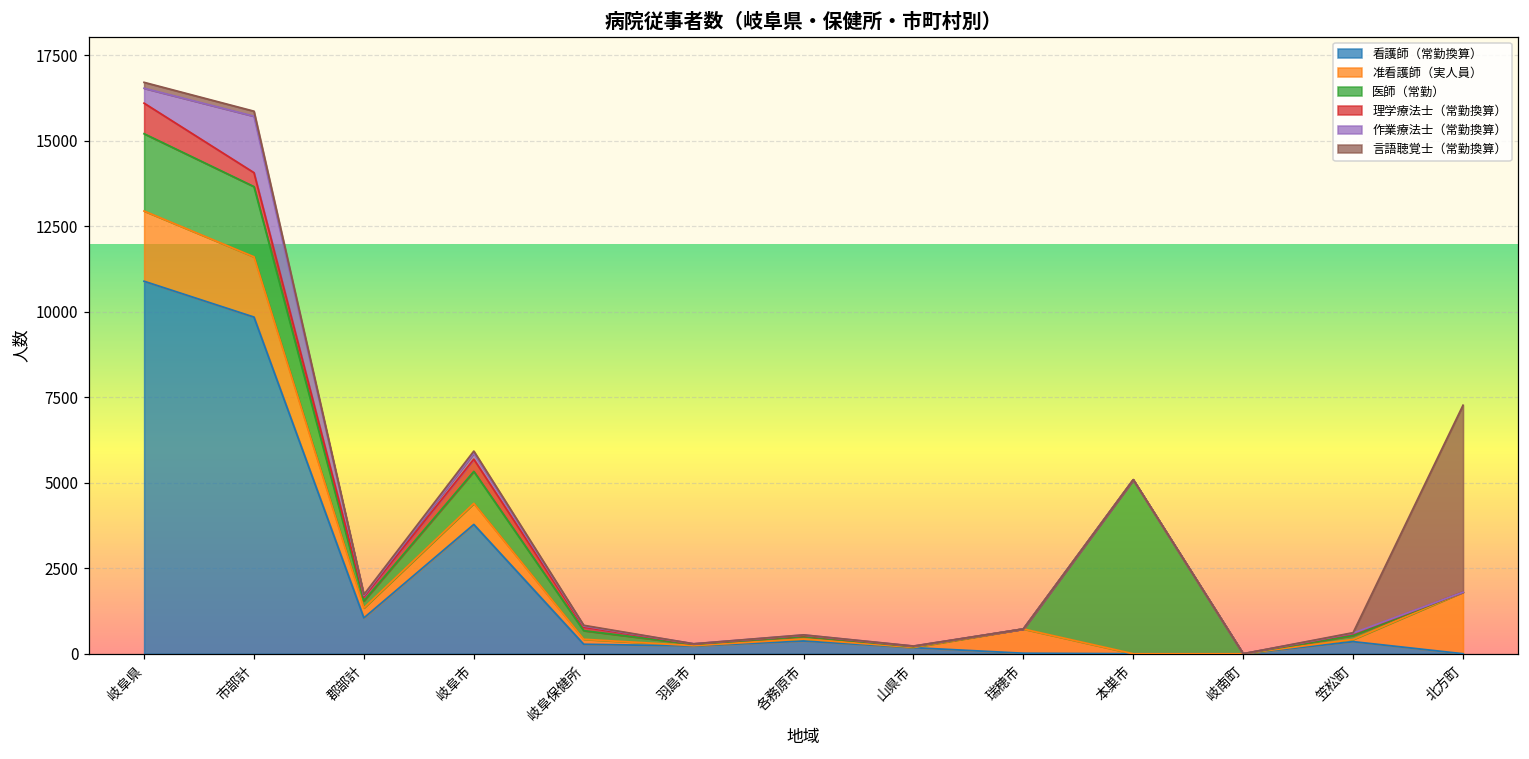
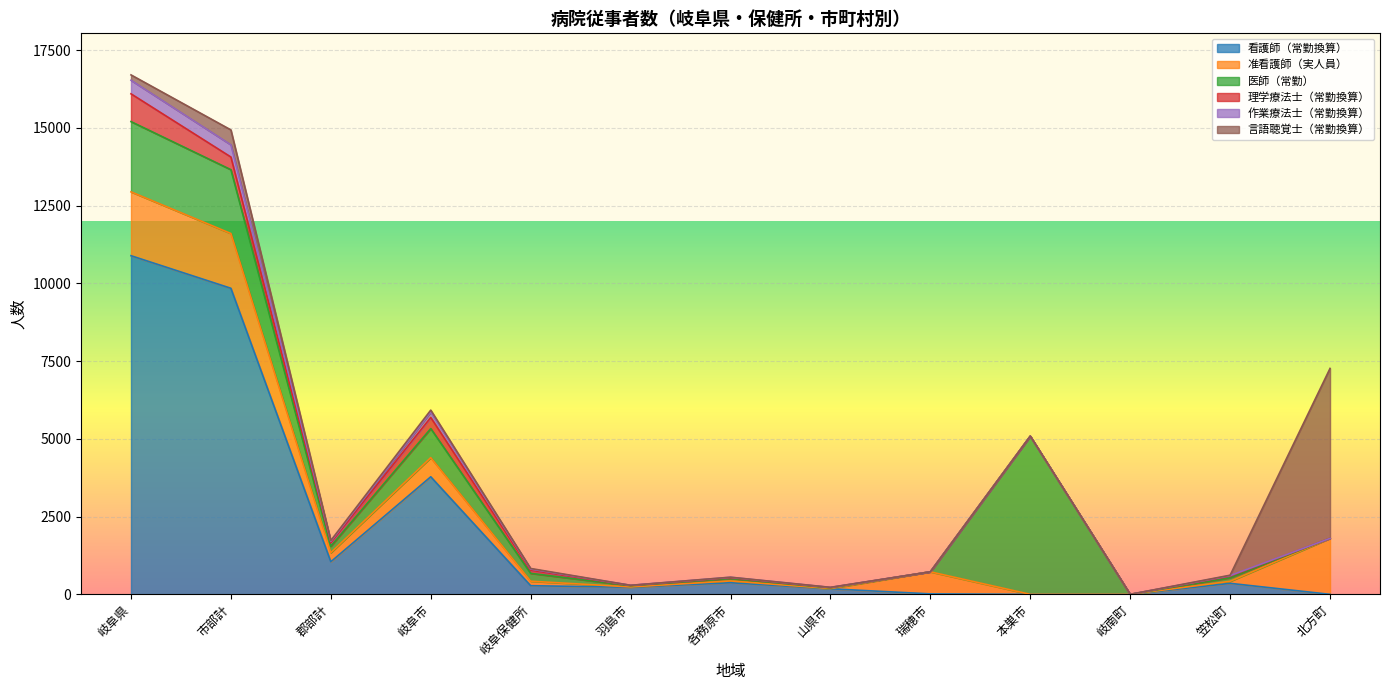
  {
    "看護師（常勤換算）": {
      "岐阜県": 10900,
      "市部計": 9800,
      "郡部計": 1000,
      "岐阜市": 3800,
      "岐阜保健所": 300,
      "瑞穂市": 0,
      "北方町": 0
    },
    "准看護師（実人員）": {
      "岐阜県": 2100,
      "市部計": 1800,
      "郡部計": 300,
      "岐阜市": 600,
      "岐阜保健所": 100
    },
    "医師（常勤）": {
      "岐阜県": 2300,
      "市部計": 2100,
      "郡部計": 200,
      "岐阜市": 900,
      "岐阜保健所": 300
    },
    "理学療法士（常勤換算）": {
      "岐阜県": 900,
      "市部計": 400,
      "岐阜市": 400
    },
    "作業療法士（常勤換算）": {
      "岐阜県": 400,
-     "市部計": 1700
+     "市部計": 400
    },
    "言語聴覚士（常勤換算）": {
      "岐阜県": 200,
-     "市部計": 100,
+     "市部計": 500,
      "北方町": 5500
    }
  }
